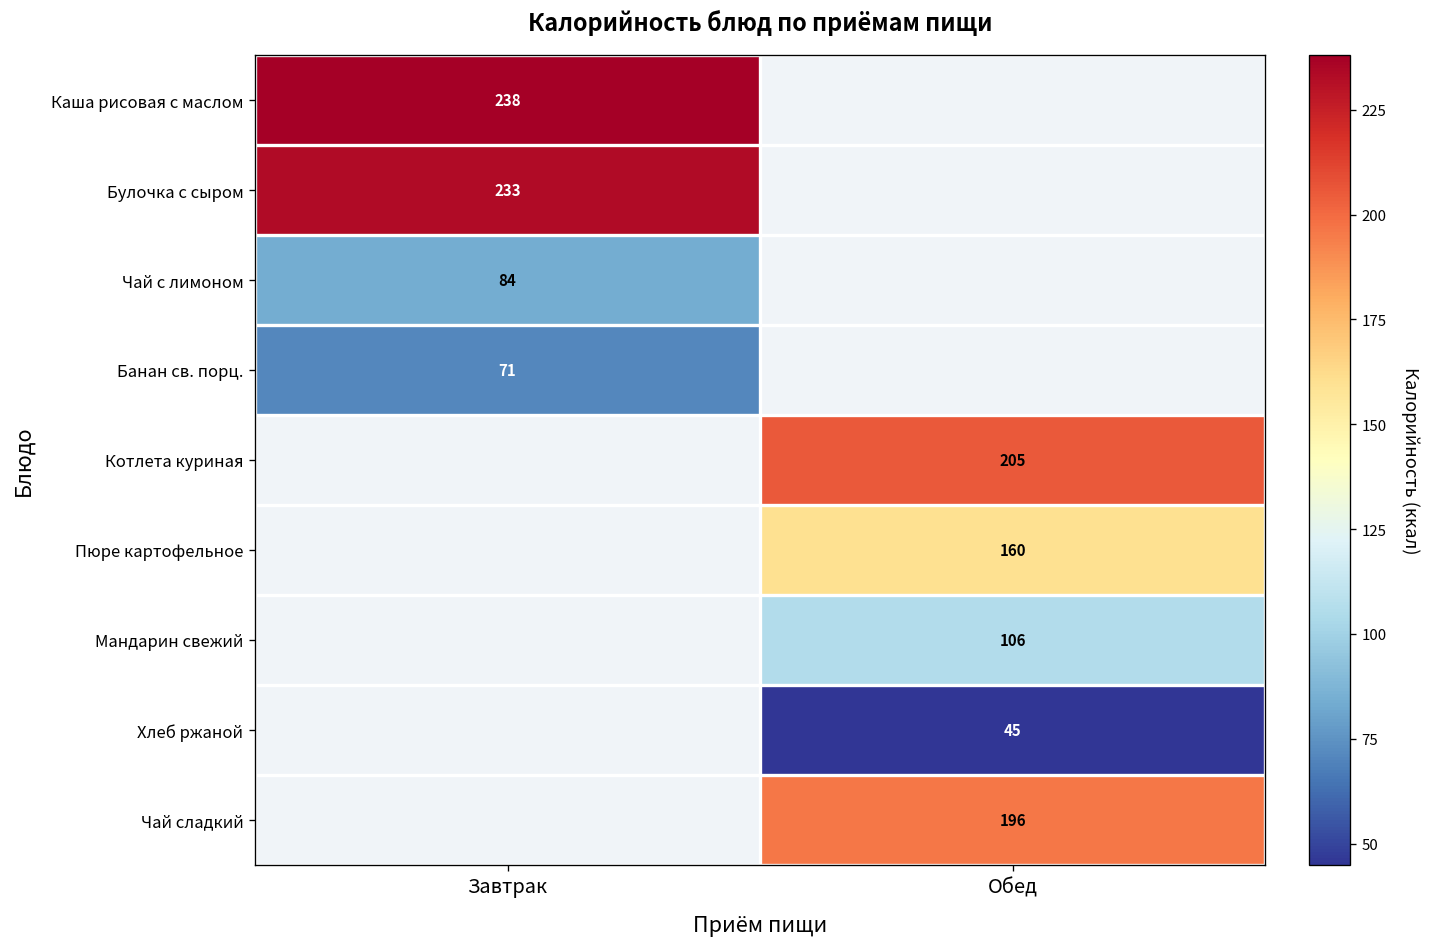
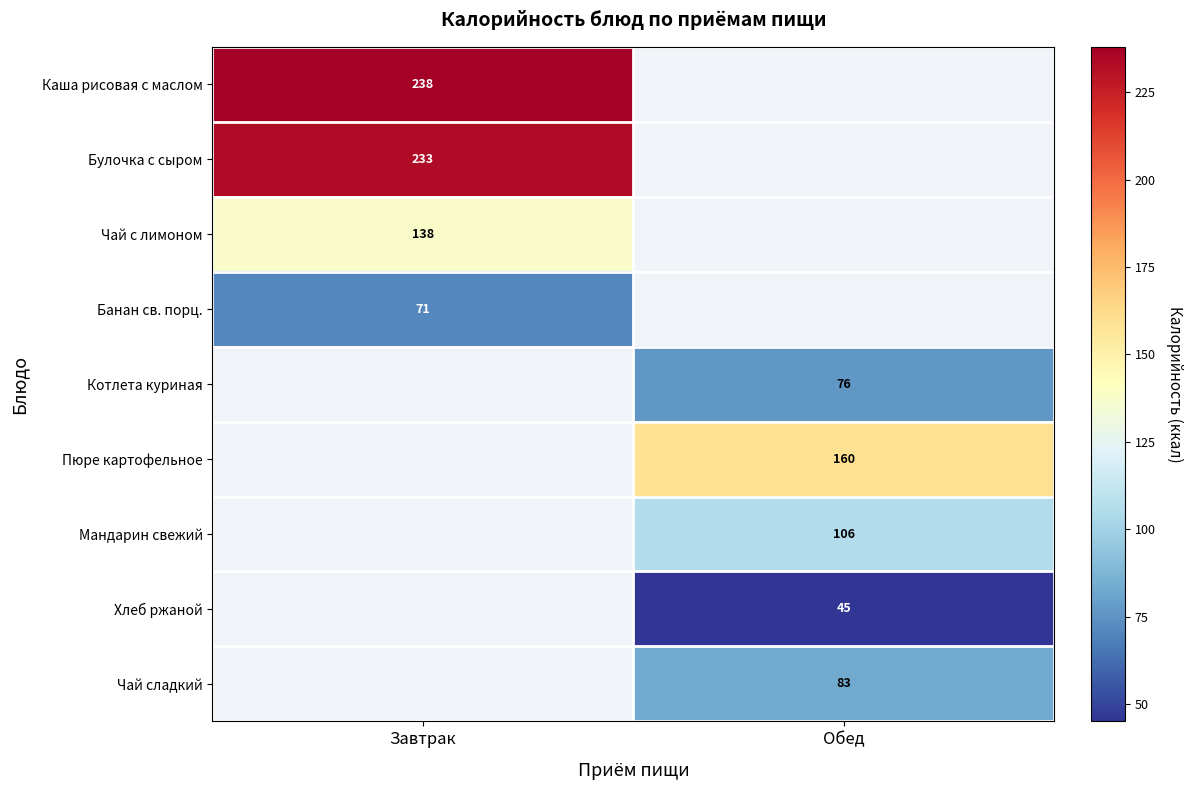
  {
    "Каша рисовая с маслом": {
      "Завтрак": 238
    },
    "Булочка с сыром": {
      "Завтрак": 233
    },
    "Чай с лимоном": {
-     "Завтрак": 84
+     "Завтрак": 138
    },
    "Банан св. порц.": {
      "Завтрак": 71
    },
    "Котлета куриная": {
-     "Обед": 205
+     "Обед": 76
    },
    "Пюре картофельное": {
      "Обед": 160
    },
    "Мандарин свежий": {
      "Обед": 106
    },
    "Хлеб ржаной": {
      "Обед": 45
    },
    "Чай сладкий": {
-     "Обед": 196
+     "Обед": 83
    }
  }
